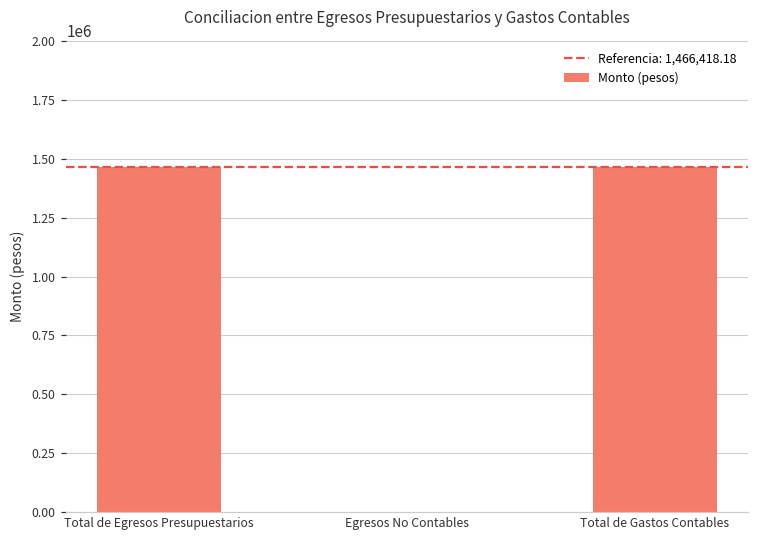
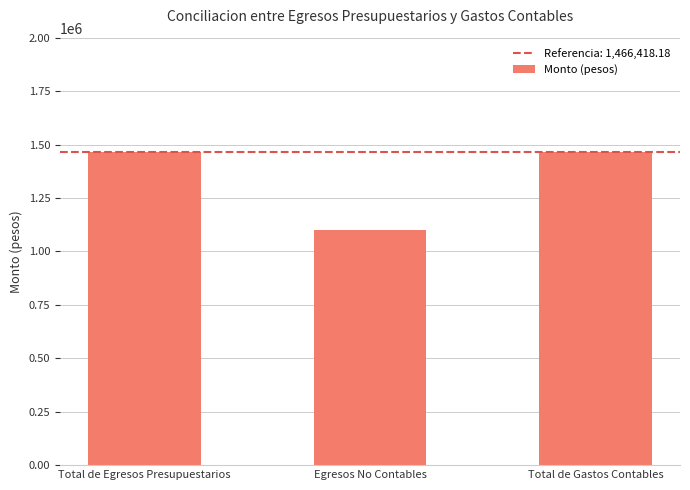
  {
    "Total de Egresos Presupuestarios": 1470000,
-   "Egresos No Contables": 0,
+   "Egresos No Contables": 1100000,
    "Total de Gastos Contables": 1470000
  }
